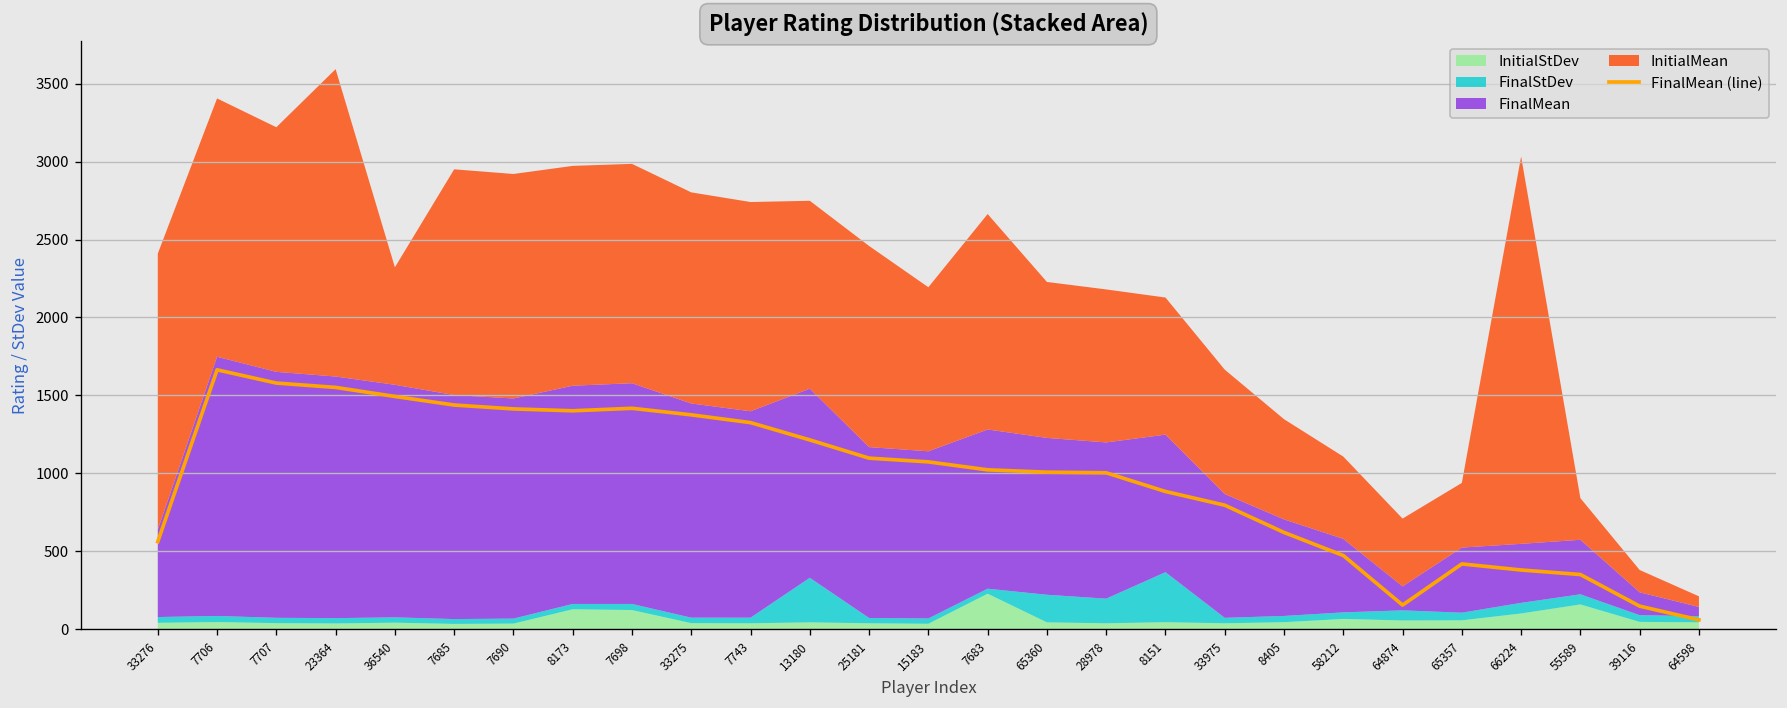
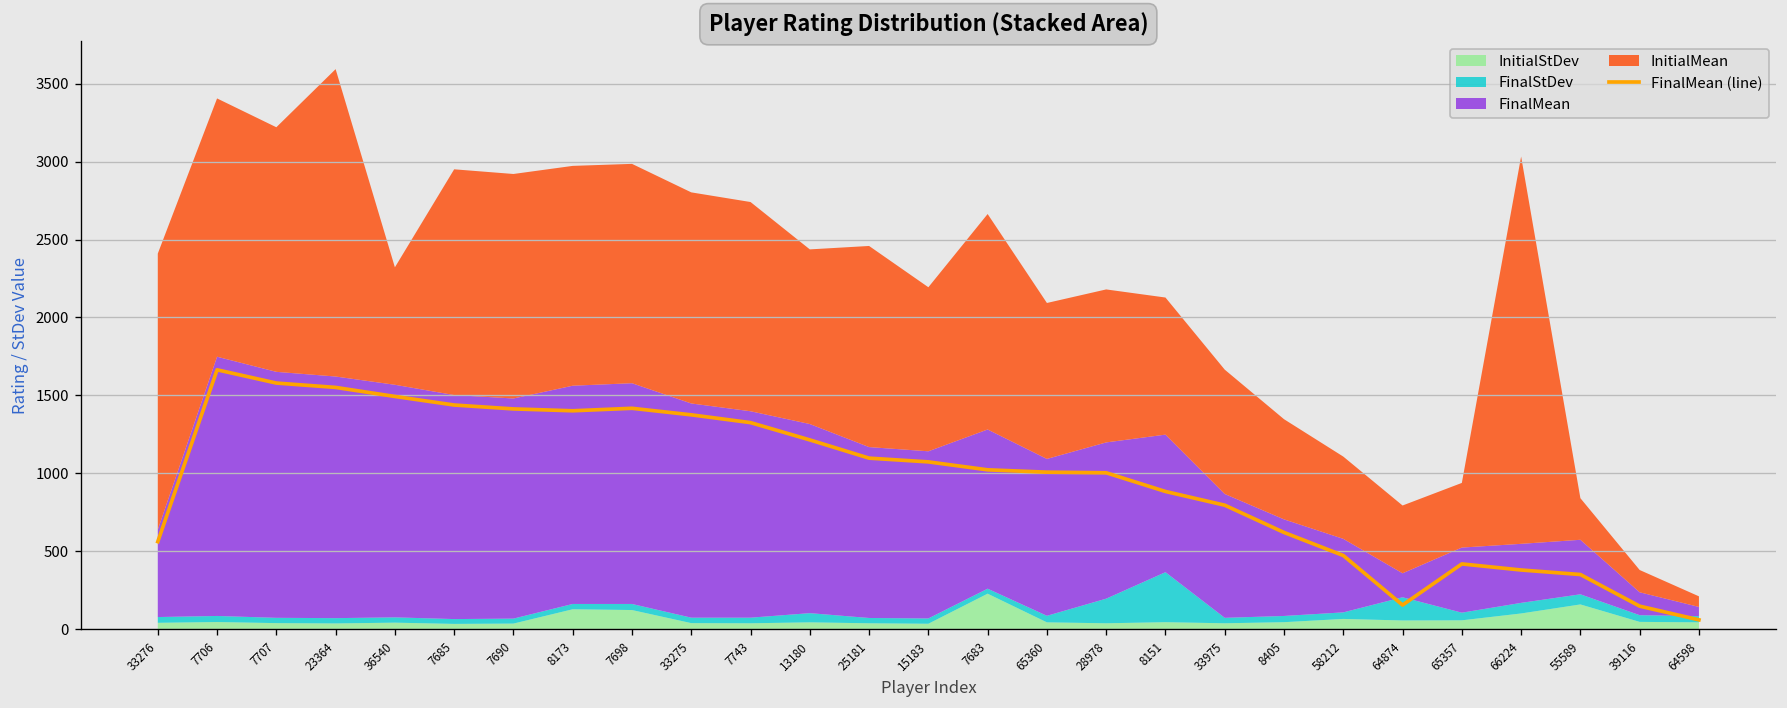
  {
    "FinalMean (line)": {
      "33276": 560,
      "7706": 1660,
      "7707": 1580,
      "23364": 1550,
      "36540": 1490,
      "7685": 1440,
      "7690": 1410,
      "8173": 1400,
      "7698": 1420,
      "33275": 1380,
      "7743": 1330,
      "13180": 1210,
      "25181": 1100,
      "15183": 1070,
      "7683": 1020,
      "65360": 1010,
      "28978": 1000,
      "8151": 880,
      "33975": 800,
      "8405": 620,
      "58212": 470,
      "64874": 150,
      "65357": 420,
      "66224": 380,
      "55589": 350,
      "39116": 150
    },
    "InitialStDev": {
      "33276": 40,
      "7706": 50,
      "7707": 40,
      "23364": 40,
      "36540": 40,
      "7685": 30,
      "7690": 40,
      "8173": 130,
      "7698": 120,
      "33275": 40,
      "7743": 40,
      "13180": 40,
      "25181": 40,
      "15183": 30,
      "7683": 230,
      "65360": 40,
      "28978": 40,
      "8151": 40,
      "33975": 40,
      "8405": 40,
      "58212": 70,
      "64874": 60,
      "65357": 60,
      "66224": 100,
      "55589": 160,
      "39116": 50
    },
    "FinalStDev": {
      "33276": 40,
      "7706": 40,
      "7707": 30,
      "23364": 30,
      "36540": 30,
      "7685": 30,
      "7690": 30,
      "8173": 30,
      "7698": 40,
      "33275": 40,
      "7743": 40,
-     "13180": 290,
+     "13180": 60,
      "25181": 30,
      "15183": 30,
      "7683": 30,
-     "65360": 180,
+     "65360": 40,
      "28978": 160,
      "8151": 320,
      "33975": 40,
      "8405": 40,
      "58212": 40,
-     "64874": 70,
+     "64874": 150,
      "65357": 50,
      "66224": 70,
      "55589": 70,
      "39116": 40,
      "64598": 40
    },
    "FinalMean": {
      "33276": 560,
      "7706": 1660,
      "7707": 1580,
      "23364": 1550,
      "36540": 1490,
      "7685": 1440,
      "7690": 1410,
      "8173": 1400,
      "7698": 1420,
      "33275": 1380,
      "7743": 1330,
      "13180": 1210,
      "25181": 1100,
      "15183": 1070,
      "7683": 1020,
      "65360": 1010,
      "28978": 1000,
      "8151": 880,
      "33975": 800,
      "8405": 620,
      "58212": 470,
      "64874": 150,
      "65357": 420,
      "66224": 380,
      "55589": 350,
      "39116": 150,
      "64598": 60
    },
    "InitialMean": {
      "33276": 1770,
      "7706": 1660,
      "7707": 1570,
      "23364": 1970,
      "36540": 750,
      "7685": 1450,
      "7690": 1440,
      "8173": 1410,
      "7698": 1410,
      "33275": 1360,
      "7743": 1340,
-     "13180": 1210,
+     "13180": 1120,
      "25181": 1290,
      "15183": 1050,
      "7683": 1380,
      "65360": 1000,
      "28978": 980,
      "8151": 880,
      "33975": 800,
      "8405": 640,
      "58212": 530,
      "64874": 440,
      "65357": 420,
      "66224": 2490,
      "55589": 270,
      "39116": 140,
      "64598": 70
    }
  }
